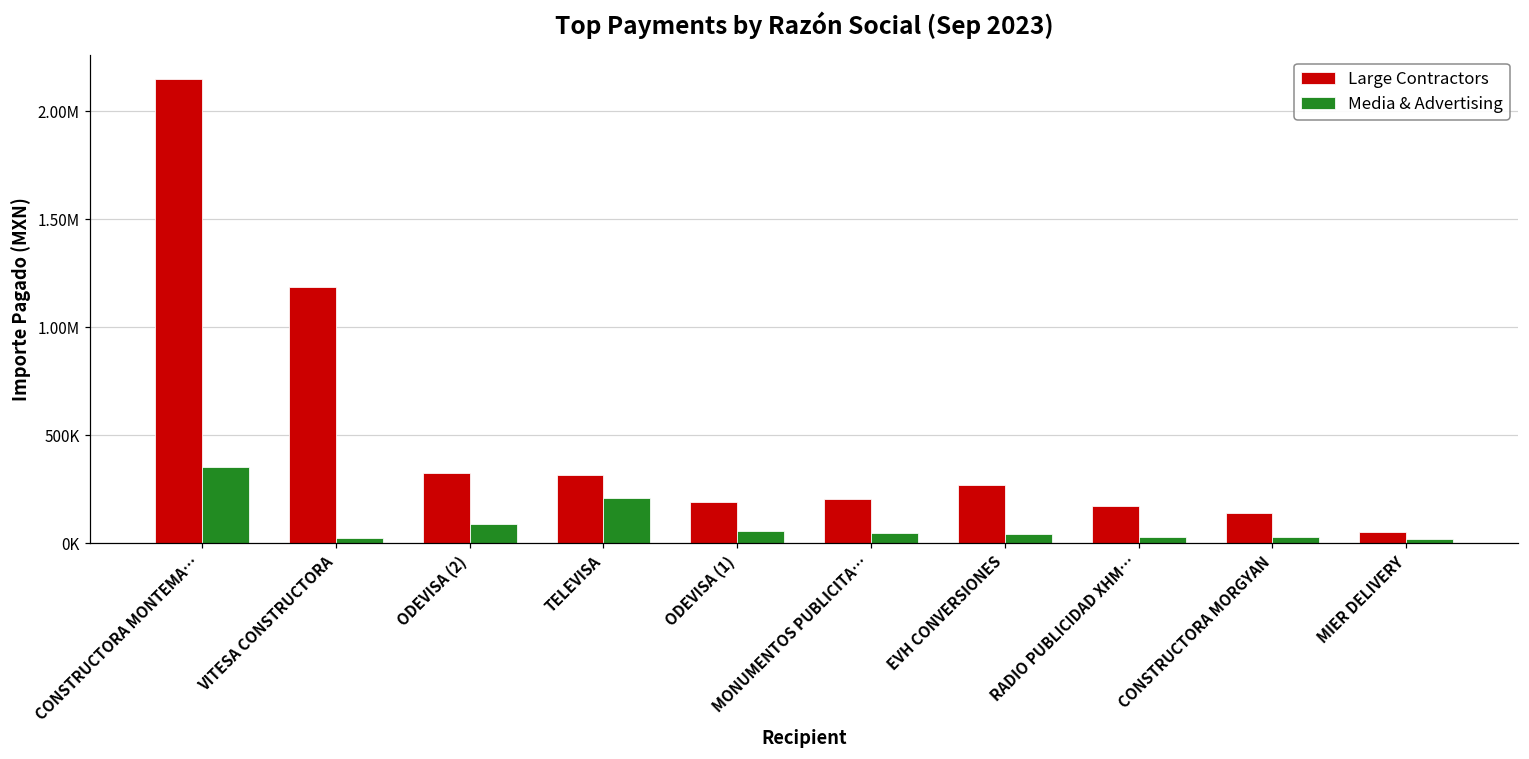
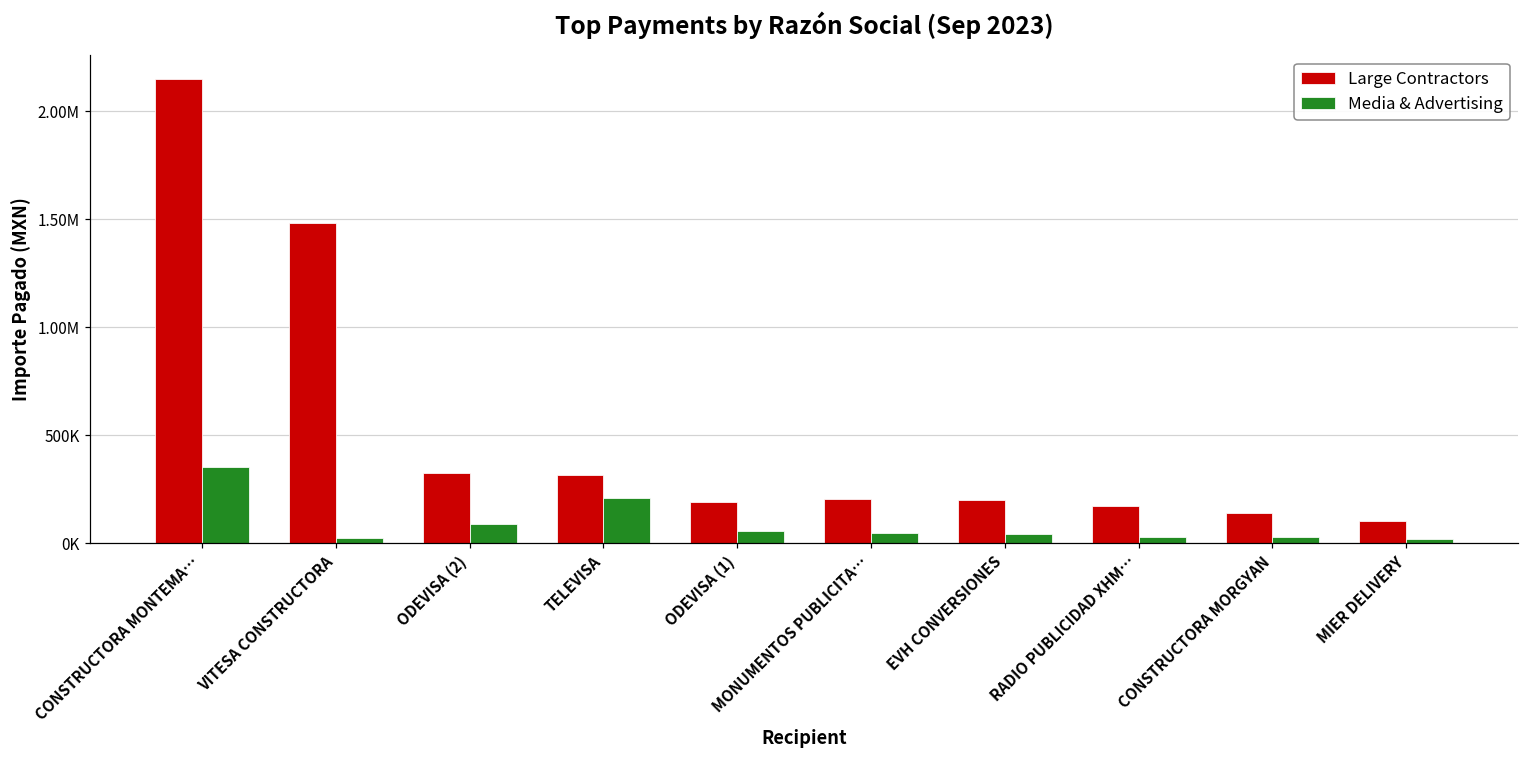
  {
    "Large Contractors": {
      "CONSTRUCTORA MONTEMA…": 2150000,
-     "VITESA CONSTRUCTORA": 1180000,
+     "VITESA CONSTRUCTORA": 1480000,
      "ODEVISA (2)": 330000,
      "TELEVISA": 310000,
      "ODEVISA (1)": 190000,
      "MONUMENTOS PUBLICITA…": 200000,
-     "EVH CONVERSIONES": 270000,
+     "EVH CONVERSIONES": 200000,
      "RADIO PUBLICIDAD XHM…": 170000,
      "CONSTRUCTORA MORGYAN": 140000,
-     "MIER DELIVERY": 50000
+     "MIER DELIVERY": 100000
    },
    "Media & Advertising": {
      "CONSTRUCTORA MONTEMA…": 350000,
      "VITESA CONSTRUCTORA": 20000,
      "ODEVISA (2)": 90000,
      "TELEVISA": 210000,
      "ODEVISA (1)": 60000,
      "MONUMENTOS PUBLICITA…": 50000,
      "EVH CONVERSIONES": 40000,
      "RADIO PUBLICIDAD XHM…": 30000,
      "CONSTRUCTORA MORGYAN": 30000,
      "MIER DELIVERY": 20000
    }
  }
